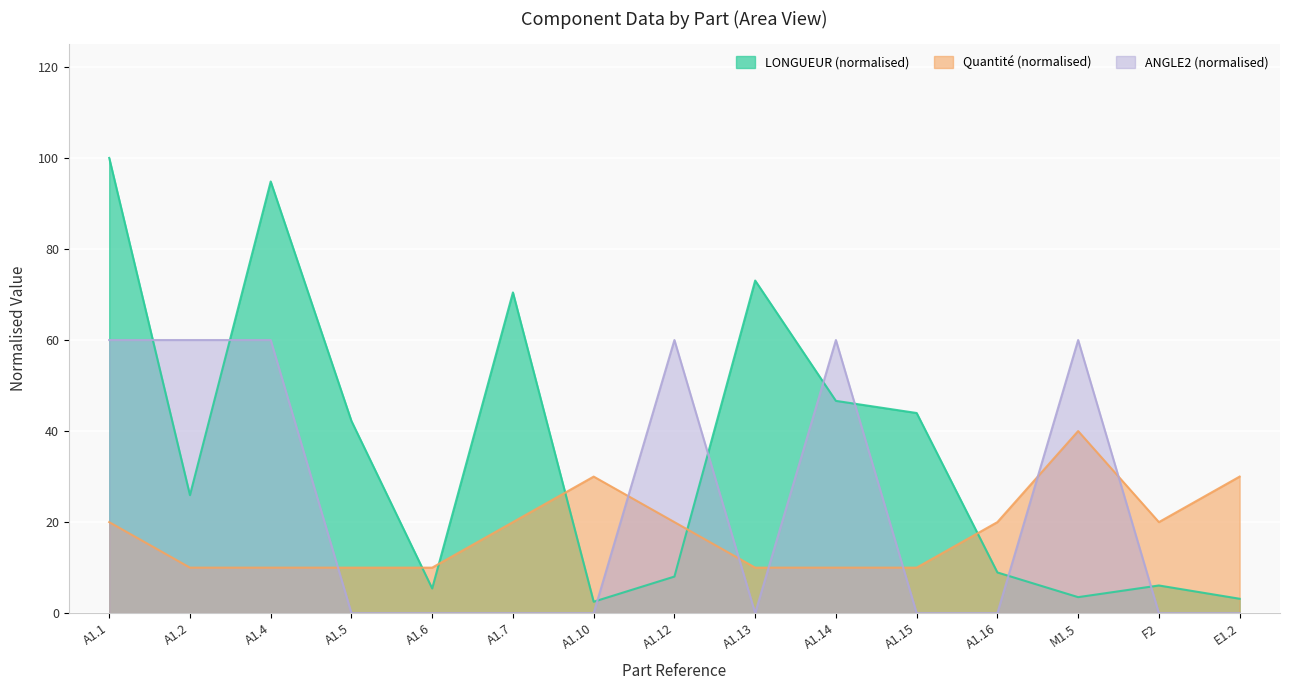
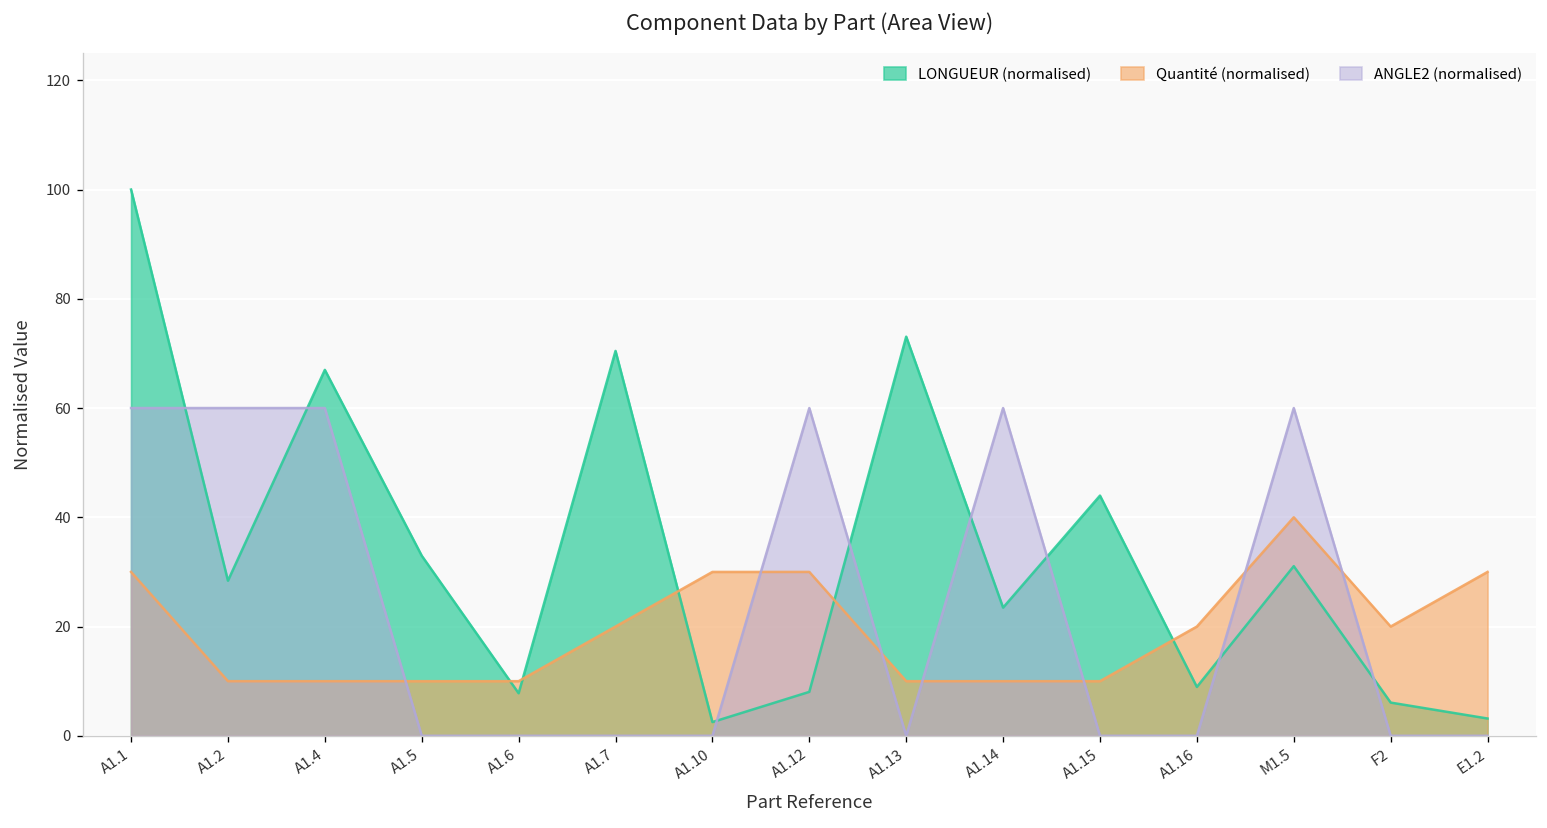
  {
    "LONGUEUR (normalised)": {
      "A1.1": 100,
-     "A1.2": 26,
-     "A1.4": 95,
-     "A1.5": 42,
-     "A1.6": 5,
+     "A1.2": 28,
+     "A1.4": 67,
+     "A1.5": 33,
+     "A1.6": 8,
      "A1.7": 70,
      "A1.10": 3,
      "A1.12": 8,
      "A1.13": 73,
-     "A1.14": 47,
+     "A1.14": 23,
      "A1.15": 44,
      "A1.16": 9,
-     "M1.5": 4,
+     "M1.5": 31,
      "F2": 6,
      "E1.2": 3
    },
    "Quantité (normalised)": {
-     "A1.1": 20,
+     "A1.1": 30,
      "A1.2": 10,
      "A1.4": 10,
      "A1.5": 10,
      "A1.6": 10,
      "A1.7": 20,
      "A1.10": 30,
-     "A1.12": 20,
+     "A1.12": 30,
      "A1.13": 10,
      "A1.14": 10,
      "A1.15": 10,
      "A1.16": 20,
      "M1.5": 40,
      "F2": 20,
      "E1.2": 30
    },
    "ANGLE2 (normalised)": {
      "A1.1": 60,
      "A1.2": 60,
      "A1.4": 60,
      "A1.5": 0,
      "A1.6": 0,
      "A1.7": 0,
      "A1.10": 0,
      "A1.12": 60,
      "A1.13": 0,
      "A1.14": 60,
      "A1.15": 0,
      "A1.16": 0,
      "M1.5": 60,
      "F2": 0,
      "E1.2": 0
    }
  }
